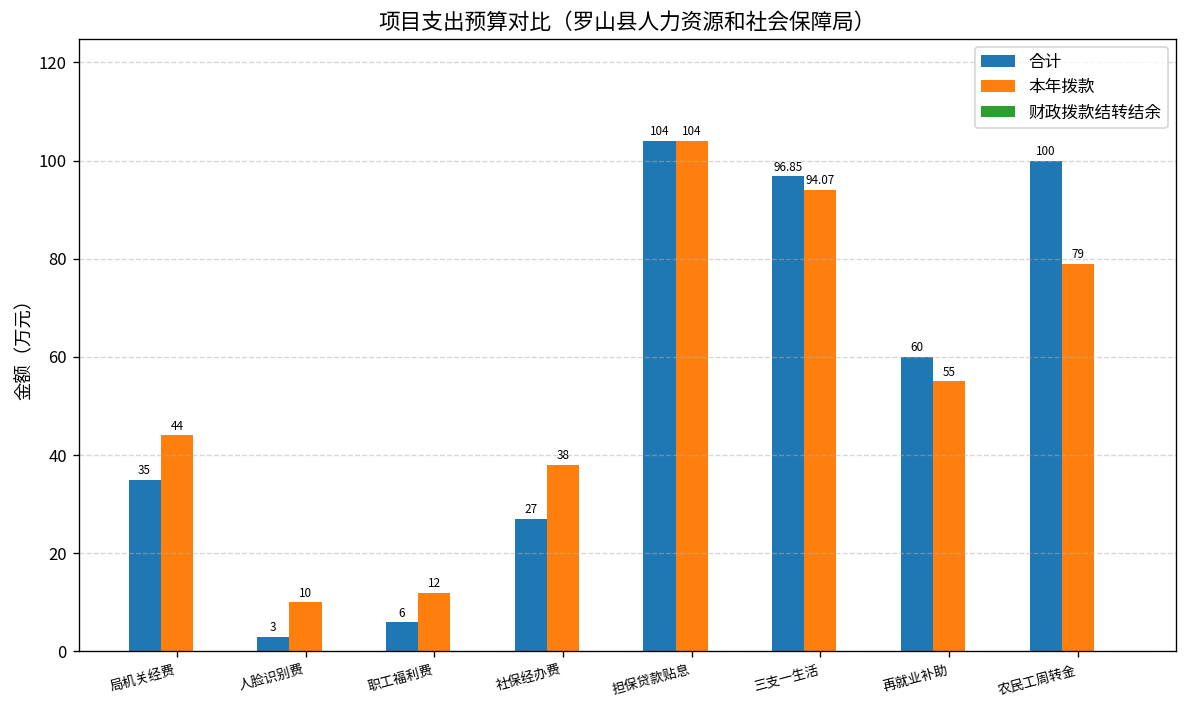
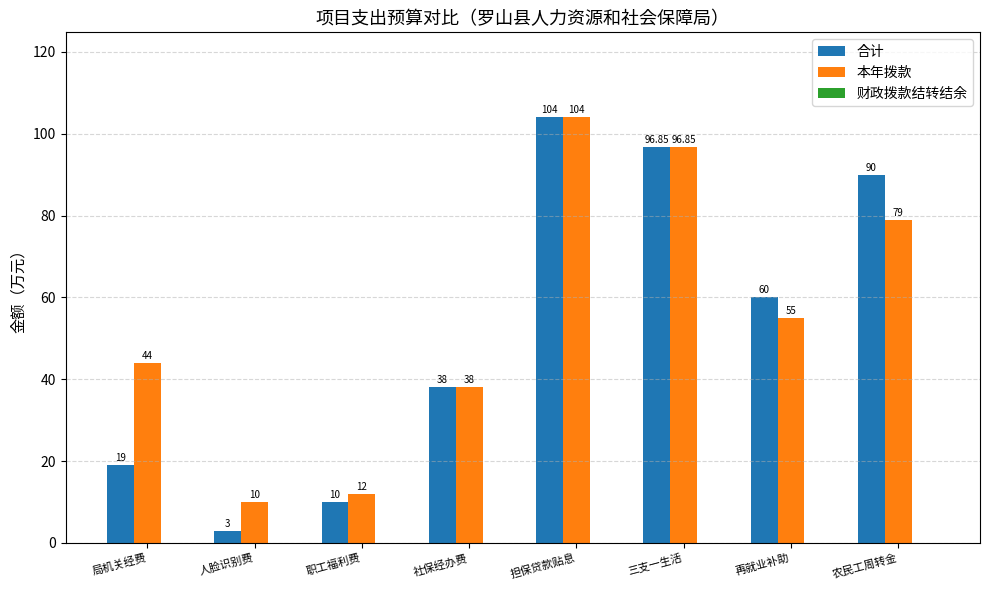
  {
    "合计": {
-     "局机关经费": 35,
+     "局机关经费": 19,
      "人脸识别费": 3,
-     "职工福利费": 6,
-     "社保经办费": 27,
+     "职工福利费": 10,
+     "社保经办费": 38,
      "担保贷款贴息": 104,
      "三支一生活": 96.85,
      "再就业补助": 60,
-     "农民工周转金": 100
+     "农民工周转金": 90
    },
    "本年拨款": {
      "局机关经费": 44,
      "人脸识别费": 10,
      "职工福利费": 12,
      "社保经办费": 38,
      "担保贷款贴息": 104,
-     "三支一生活": 94.07,
+     "三支一生活": 96.85,
      "再就业补助": 55,
      "农民工周转金": 79
    },
    "财政拨款结转结余": {
      "局机关经费": 0,
      "人脸识别费": 0,
      "职工福利费": 0,
      "社保经办费": 0,
      "担保贷款贴息": 0,
      "三支一生活": 0,
      "再就业补助": 0,
      "农民工周转金": 0
    }
  }
